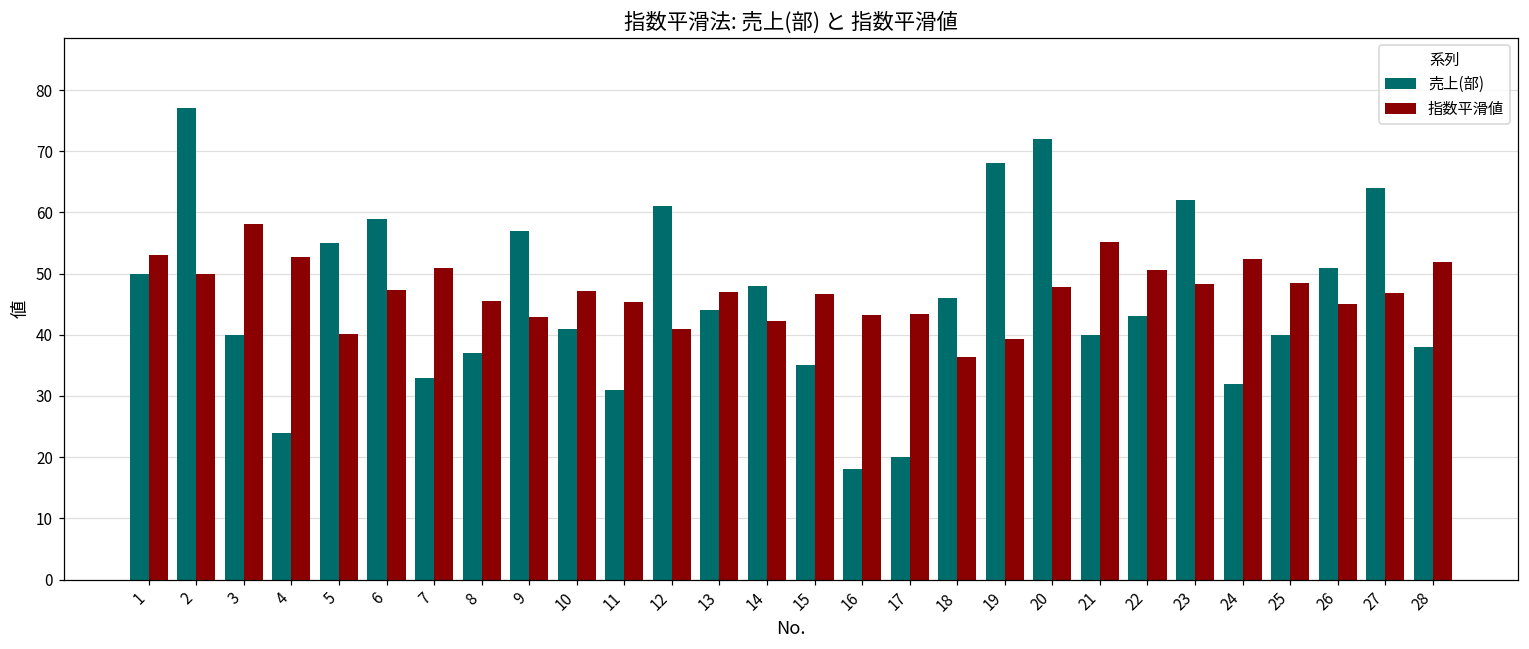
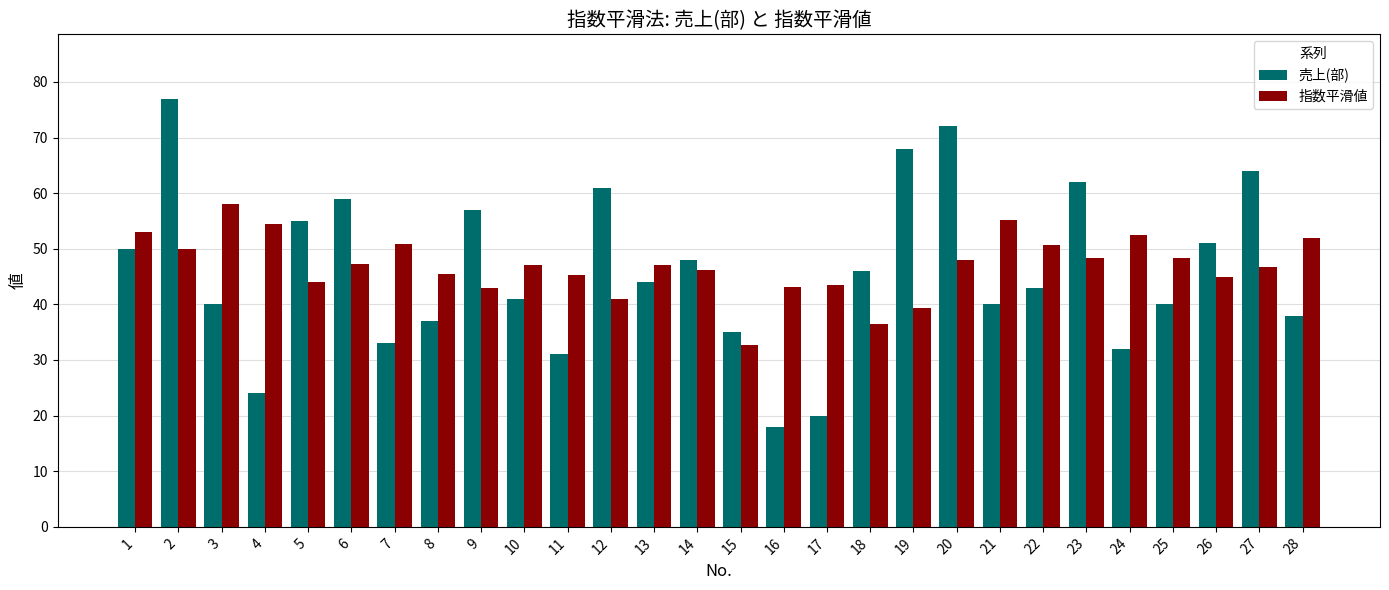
  {
    "売上(部)": {
      "1": 50,
      "2": 77,
      "3": 40,
      "4": 24,
      "5": 55,
      "6": 59,
      "7": 33,
      "8": 37,
      "9": 57,
      "10": 41,
      "11": 31,
      "12": 61,
      "13": 44,
      "14": 48,
      "15": 35,
      "16": 18,
      "17": 20,
      "18": 46,
      "19": 68,
      "20": 72,
      "21": 40,
      "22": 43,
      "23": 62,
      "24": 32,
      "25": 40,
      "26": 51,
      "27": 64,
      "28": 38
    },
    "指数平滑値": {
      "1": 53,
      "2": 50,
      "3": 58,
-     "4": 53,
-     "5": 40,
+     "4": 54,
+     "5": 44,
      "6": 47,
      "7": 51,
      "8": 45,
      "9": 43,
      "10": 47,
      "11": 45,
      "12": 41,
      "13": 47,
-     "14": 42,
-     "15": 47,
+     "14": 46,
+     "15": 33,
      "16": 43,
      "17": 43,
      "18": 36,
      "19": 39,
      "20": 48,
      "21": 55,
      "22": 51,
      "23": 48,
      "24": 52,
      "25": 48,
      "26": 45,
      "27": 47,
      "28": 52
    }
  }
